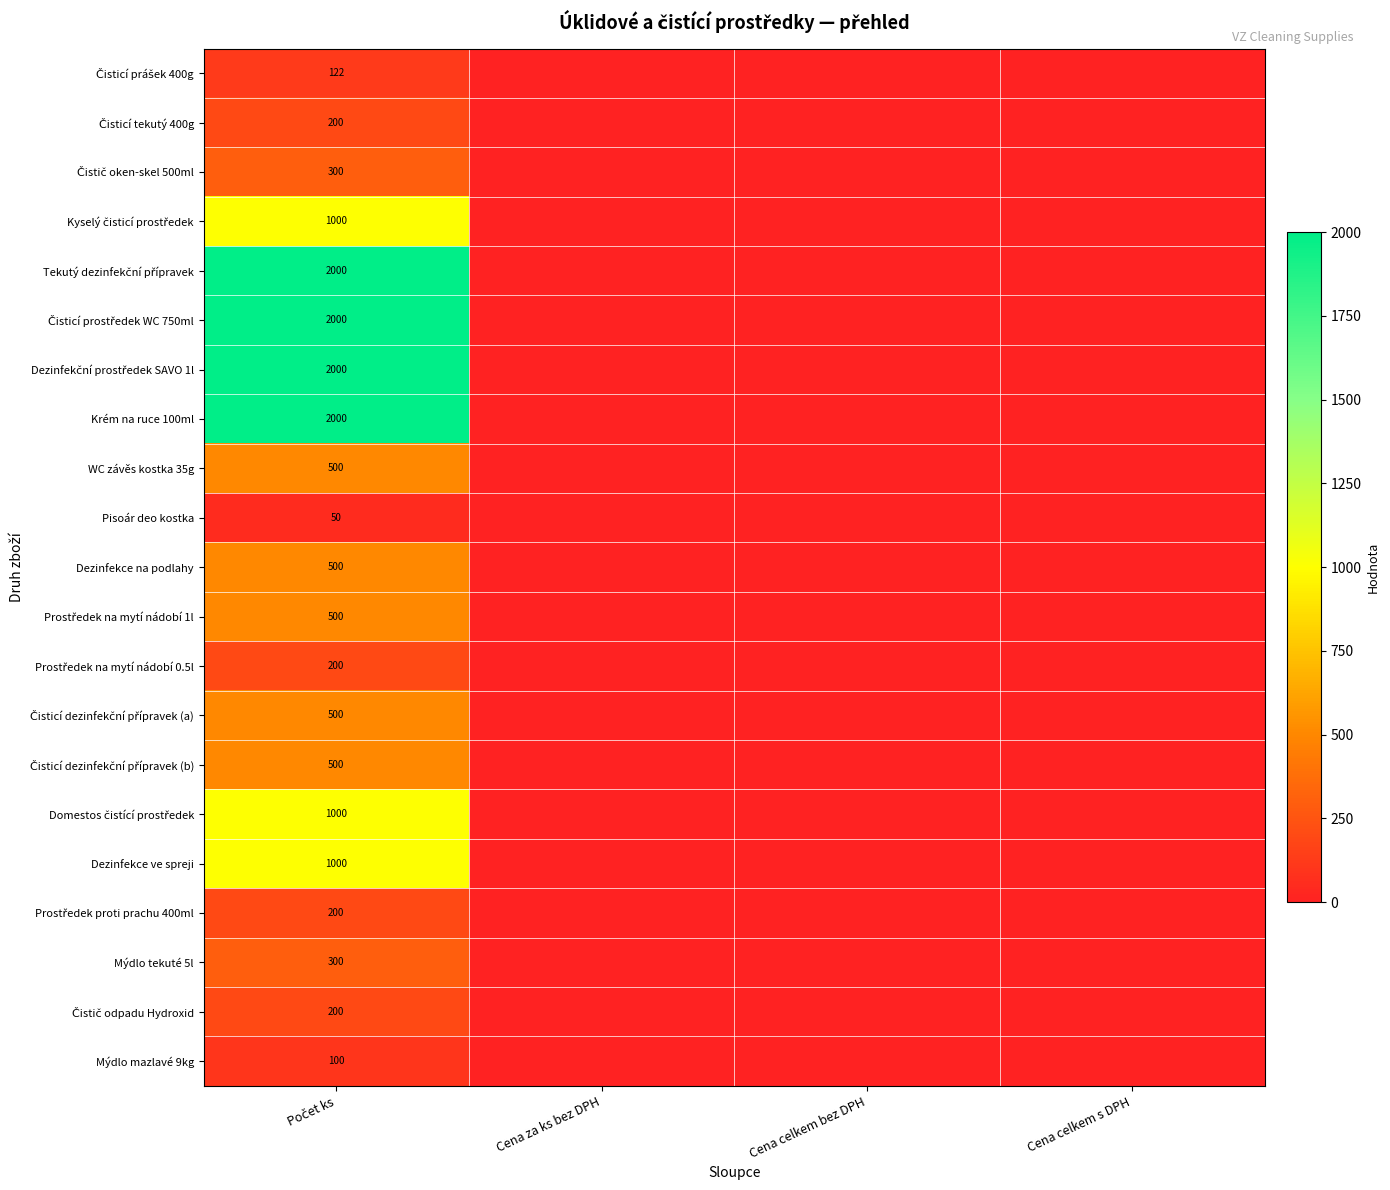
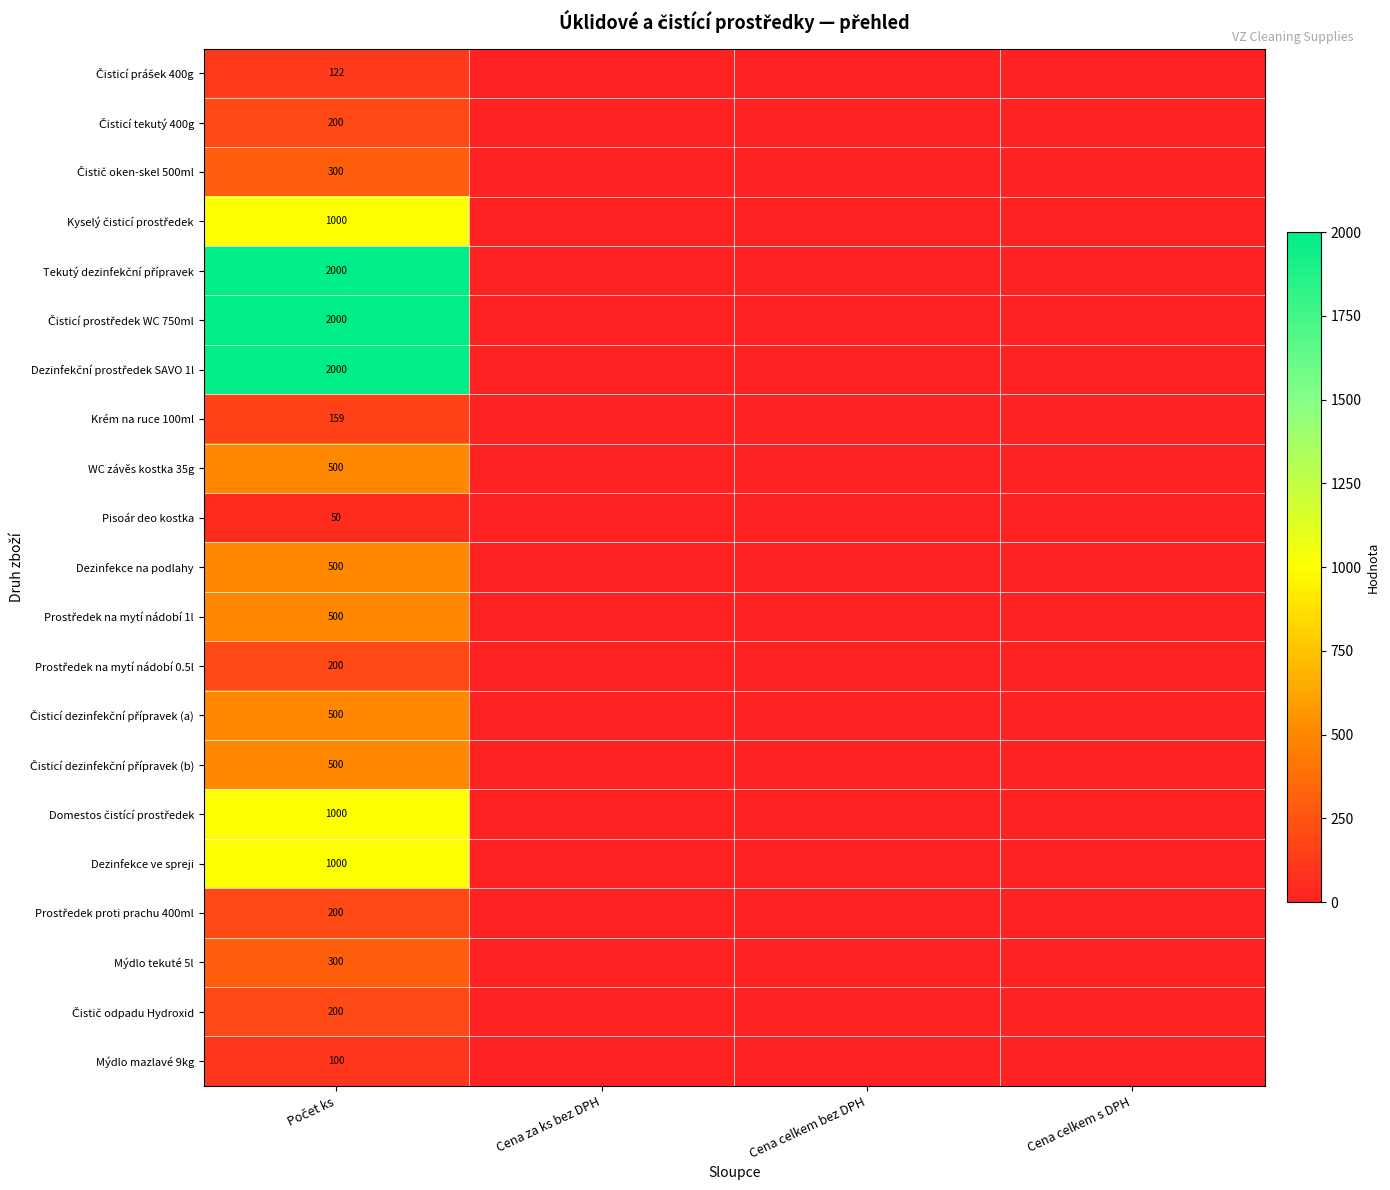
  {
    "Čisticí prášek 400g": {
      "Počet ks": 122
    },
    "Čisticí tekutý 400g": {
      "Počet ks": 200
    },
    "Čistič oken-skel 500ml": {
      "Počet ks": 300
    },
    "Kyselý čisticí prostředek": {
      "Počet ks": 1000
    },
    "Tekutý dezinfekční přípravek": {
      "Počet ks": 2000
    },
    "Čisticí prostředek WC 750ml": {
      "Počet ks": 2000
    },
    "Dezinfekční prostředek SAVO 1l": {
      "Počet ks": 2000
    },
    "Krém na ruce 100ml": {
-     "Počet ks": 2000
+     "Počet ks": 159
    },
    "WC závěs kostka 35g": {
      "Počet ks": 500
    },
    "Pisoár deo kostka": {
      "Počet ks": 50
    },
    "Dezinfekce na podlahy": {
      "Počet ks": 500
    },
    "Prostředek na mytí nádobí 1l": {
      "Počet ks": 500
    },
    "Prostředek na mytí nádobí 0.5l": {
      "Počet ks": 200
    },
    "Čisticí dezinfekční přípravek (a)": {
      "Počet ks": 500
    },
    "Čisticí dezinfekční přípravek (b)": {
      "Počet ks": 500
    },
    "Domestos čistící prostředek": {
      "Počet ks": 1000
    },
    "Dezinfekce ve spreji": {
      "Počet ks": 1000
    },
    "Prostředek proti prachu 400ml": {
      "Počet ks": 200
    },
    "Mýdlo tekuté 5l": {
      "Počet ks": 300
    },
    "Čistič odpadu Hydroxid": {
      "Počet ks": 200
    },
    "Mýdlo mazlavé 9kg": {
      "Počet ks": 100
    }
  }
